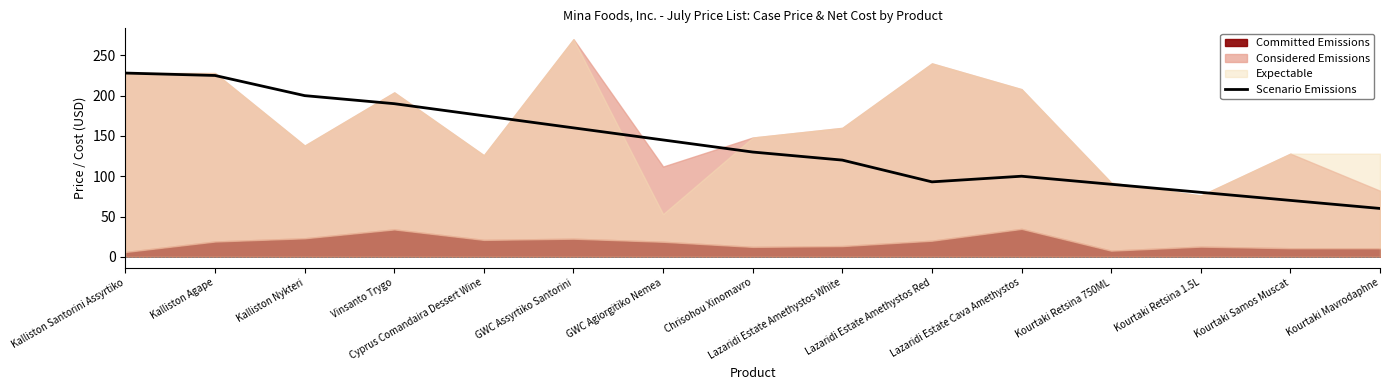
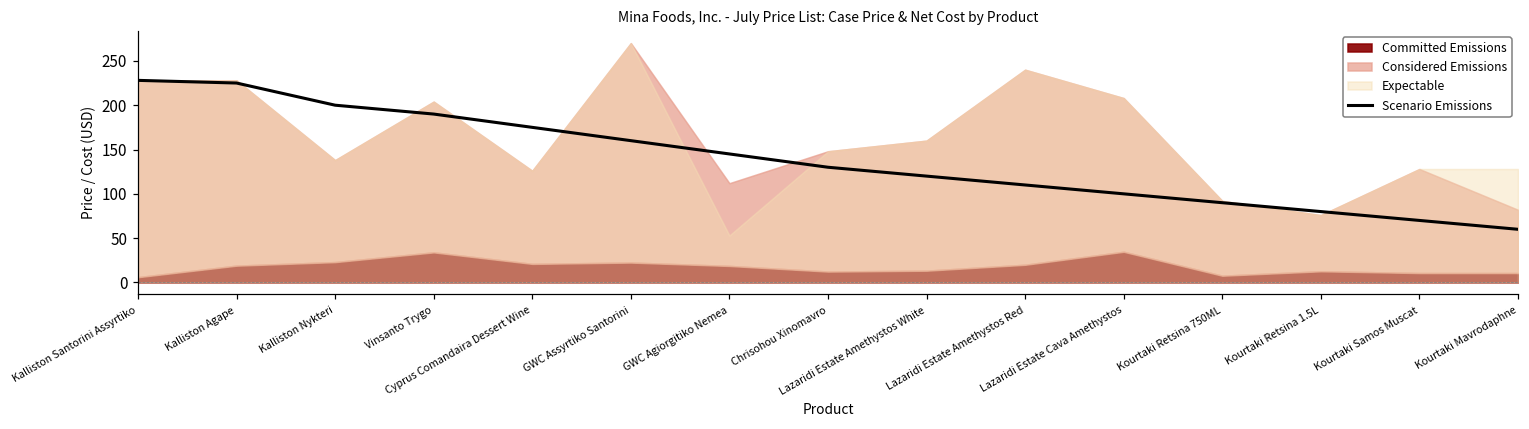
  {
    "Committed Emissions": {
      "Kalliston Santorini Assyrtiko": 10,
      "Kalliston Agape": 20,
      "Kalliston Nykteri": 20,
      "Vinsanto Trygo": 30,
      "Cyprus Comandaira Dessert Wine": 20,
      "GWC Assyrtiko Santorini": 20,
      "GWC Agiorgitiko Nemea": 20,
      "Chrisohou Xinomavro": 10,
      "Lazaridi Estate Amethystos White": 10,
      "Lazaridi Estate Amethystos Red": 20,
      "Lazaridi Estate Cava Amethystos": 30,
      "Kourtaki Retsina 750ML": 10,
      "Kourtaki Retsina 1.5L": 10,
      "Kourtaki Samos Muscat": 10,
      "Kourtaki Mavrodaphne": 10
    },
    "Scenario Emissions": {
      "Kalliston Nykteri": 200,
      "Vinsanto Trygo": 190,
      "Cyprus Comandaira Dessert Wine": 180,
      "GWC Assyrtiko Santorini": 160,
      "GWC Agiorgitiko Nemea": 150,
      "Chrisohou Xinomavro": 130,
      "Lazaridi Estate Amethystos White": 120,
-     "Lazaridi Estate Amethystos Red": 90,
+     "Lazaridi Estate Amethystos Red": 110,
      "Lazaridi Estate Cava Amethystos": 100,
      "Kourtaki Retsina 1.5L": 80,
      "Kourtaki Samos Muscat": 70,
      "Kourtaki Mavrodaphne": 60
    },
    "Expectable": {
      "GWC Agiorgitiko Nemea": 50,
      "Kourtaki Mavrodaphne": 130
    }
  }
